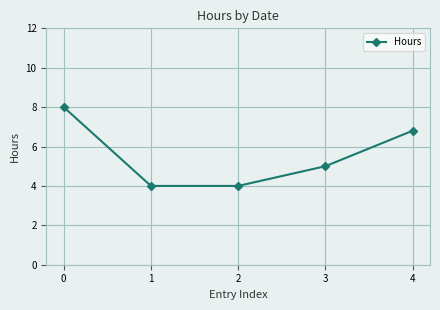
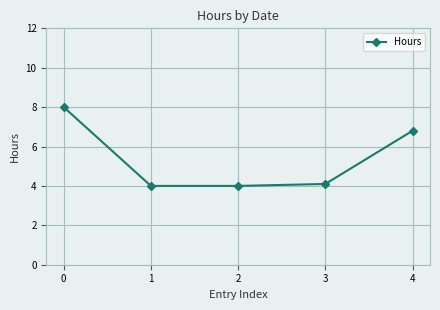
  {
    "0": 8.0,
    "1": 4.0,
    "2": 4.0,
-   "3": 5.0,
+   "3": 4.1,
    "4": 6.8
  }
